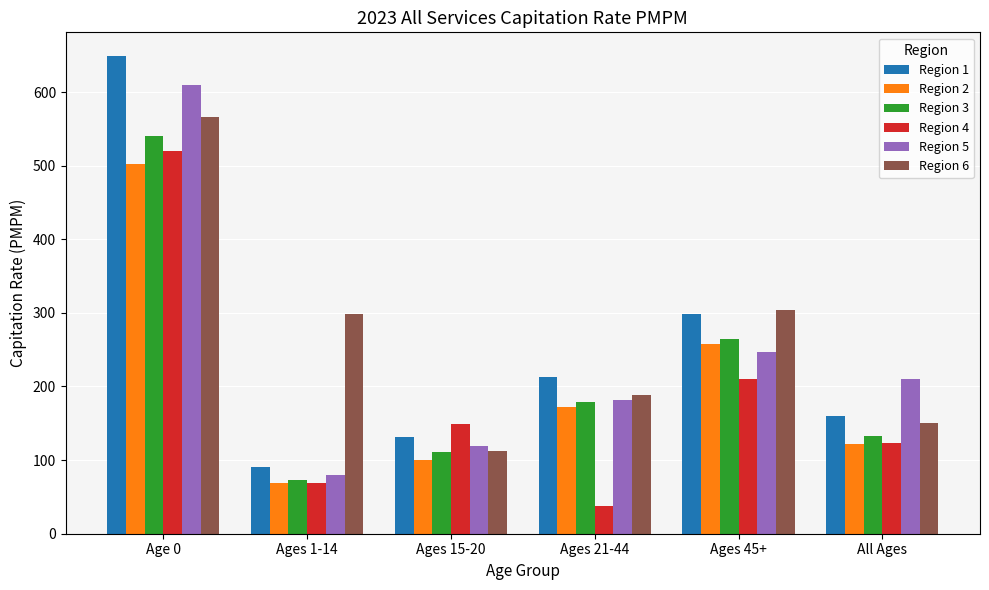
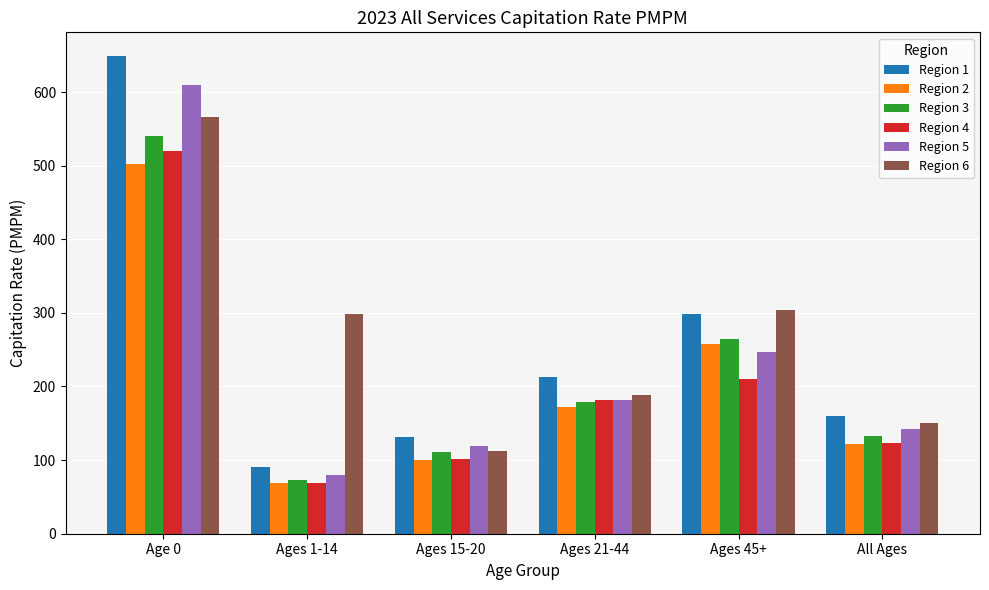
  {
    "Region 1": {
      "Age 0": 650,
      "Ages 1-14": 90,
      "Ages 15-20": 130,
      "Ages 21-44": 210,
      "Ages 45+": 300,
      "All Ages": 160
    },
    "Region 2": {
      "Age 0": 500,
      "Ages 1-14": 70,
      "Ages 15-20": 100,
      "Ages 21-44": 170,
      "Ages 45+": 260,
      "All Ages": 120
    },
    "Region 3": {
      "Age 0": 540,
      "Ages 1-14": 70,
      "Ages 15-20": 110,
      "Ages 21-44": 180,
      "Ages 45+": 260,
      "All Ages": 130
    },
    "Region 4": {
      "Age 0": 520,
      "Ages 1-14": 70,
-     "Ages 15-20": 150,
-     "Ages 21-44": 40,
+     "Ages 15-20": 100,
+     "Ages 21-44": 180,
      "Ages 45+": 210,
      "All Ages": 120
    },
    "Region 5": {
      "Age 0": 610,
      "Ages 1-14": 80,
      "Ages 15-20": 120,
      "Ages 21-44": 180,
      "Ages 45+": 250,
-     "All Ages": 210
+     "All Ages": 140
    },
    "Region 6": {
      "Age 0": 570,
      "Ages 1-14": 300,
      "Ages 15-20": 110,
      "Ages 21-44": 190,
      "Ages 45+": 300,
      "All Ages": 150
    }
  }
